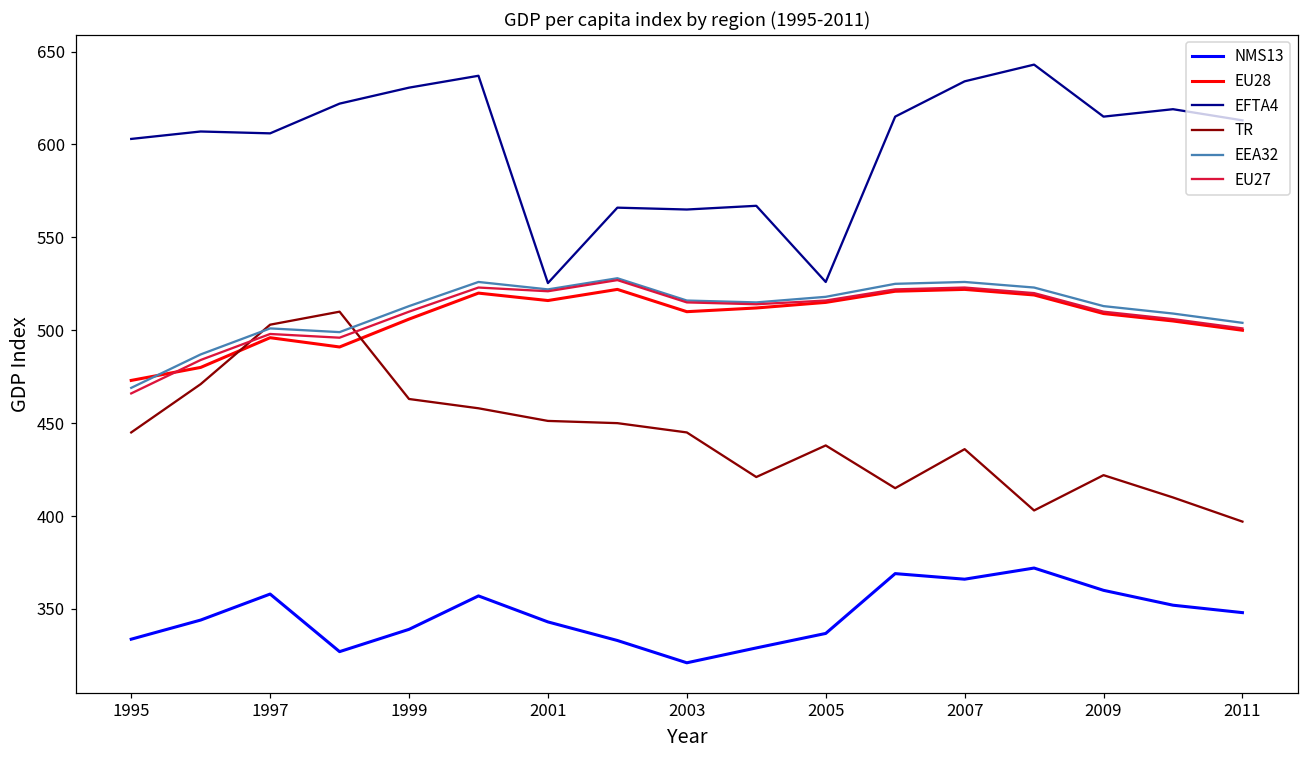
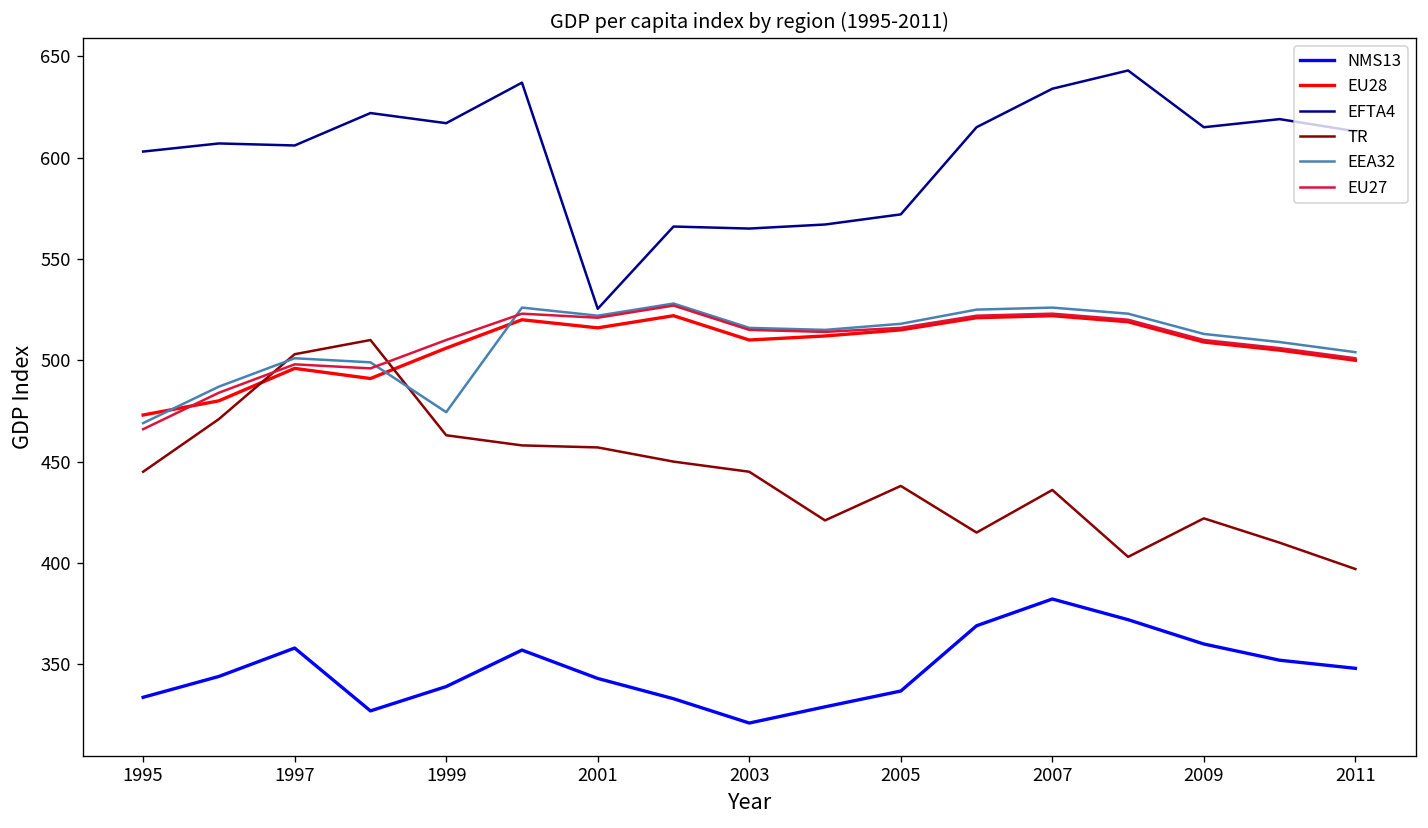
  {
    "NMS13": {
      "1995": 334,
      "1997": 358,
      "1999": 339,
      "2001": 343,
      "2003": 321,
      "2005": 337,
-     "2007": 366,
+     "2007": 382,
      "2009": 360,
      "2011": 348
    },
    "EU28": {
      "1995": 473,
      "1997": 496,
      "1999": 506,
      "2001": 516,
      "2003": 510
    },
    "EFTA4": {
      "1995": 603,
      "1997": 606,
-     "1999": 631,
+     "1999": 617,
      "2001": 525,
      "2003": 565,
-     "2005": 526,
+     "2005": 572,
      "2007": 634,
      "2009": 615
    },
    "TR": {
      "1995": 445,
      "1997": 503,
      "1999": 463,
-     "2001": 451,
+     "2001": 457,
      "2003": 445,
      "2005": 438,
      "2007": 436,
      "2009": 422,
      "2011": 397
    },
    "EEA32": {
      "1995": 469,
      "1997": 501,
-     "1999": 513,
+     "1999": 474,
      "2005": 518,
      "2007": 526,
      "2009": 513,
      "2011": 504
    },
    "EU27": {
      "1995": 466,
      "1997": 498,
      "1999": 510
    }
  }
